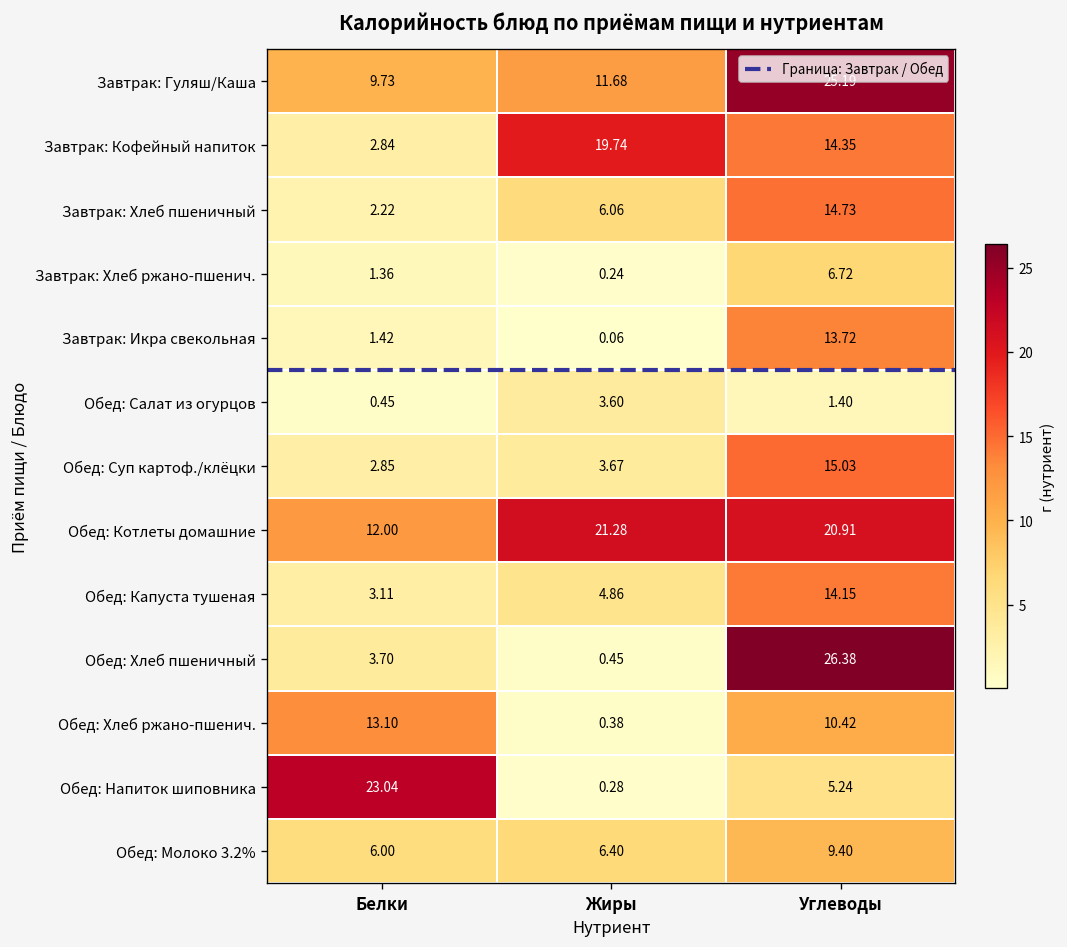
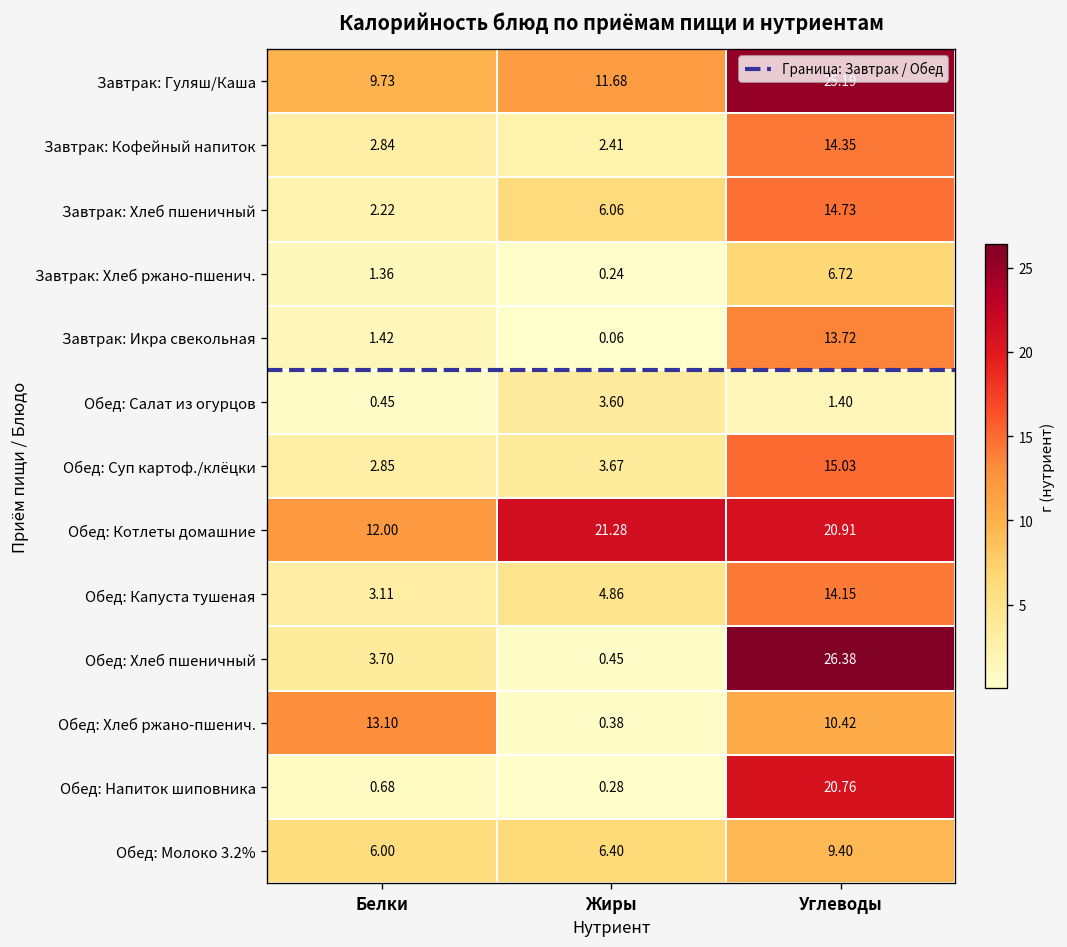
  {
    "Завтрак: Гуляш/Каша": {
      "Белки": 9.73,
      "Жиры": 11.68
    },
    "Завтрак: Кофейный напиток": {
      "Белки": 2.84,
-     "Жиры": 19.74,
+     "Жиры": 2.41,
      "Углеводы": 14.35
    },
    "Завтрак: Хлеб пшеничный": {
      "Белки": 2.22,
      "Жиры": 6.06,
      "Углеводы": 14.73
    },
    "Завтрак: Хлеб ржано-пшенич.": {
      "Белки": 1.36,
      "Жиры": 0.24,
      "Углеводы": 6.72
    },
    "Завтрак: Икра свекольная": {
      "Белки": 1.42,
      "Жиры": 0.06,
      "Углеводы": 13.72
    },
    "Обед: Салат из огурцов": {
      "Белки": 0.45,
      "Жиры": 3.60,
      "Углеводы": 1.40
    },
    "Обед: Суп картоф./клёцки": {
      "Белки": 2.85,
      "Жиры": 3.67,
      "Углеводы": 15.03
    },
    "Обед: Котлеты домашние": {
      "Белки": 12.00,
      "Жиры": 21.28,
      "Углеводы": 20.91
    },
    "Обед: Капуста тушеная": {
      "Белки": 3.11,
      "Жиры": 4.86,
      "Углеводы": 14.15
    },
    "Обед: Хлеб пшеничный": {
      "Белки": 3.70,
      "Жиры": 0.45,
      "Углеводы": 26.38
    },
    "Обед: Хлеб ржано-пшенич.": {
      "Белки": 13.10,
      "Жиры": 0.38,
      "Углеводы": 10.42
    },
    "Обед: Напиток шиповника": {
-     "Белки": 23.04,
+     "Белки": 0.68,
      "Жиры": 0.28,
-     "Углеводы": 5.24
+     "Углеводы": 20.76
    },
    "Обед: Молоко 3.2%": {
      "Белки": 6.00,
      "Жиры": 6.40,
      "Углеводы": 9.40
    }
  }
